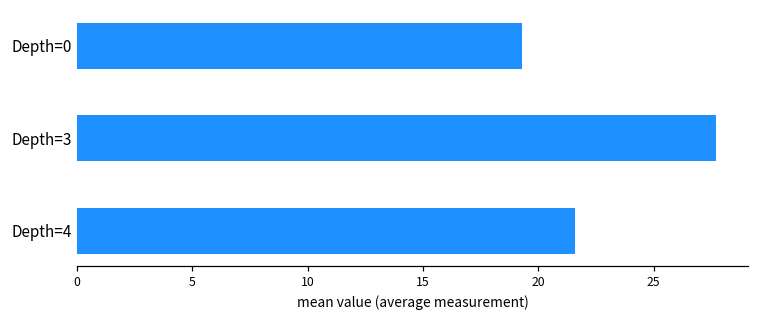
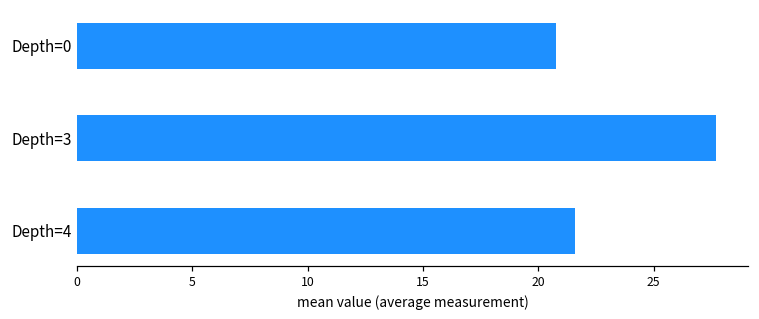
  {
-   "Depth=0": 19.3,
+   "Depth=0": 20.8,
    "Depth=3": 27.7,
    "Depth=4": 21.6
  }
